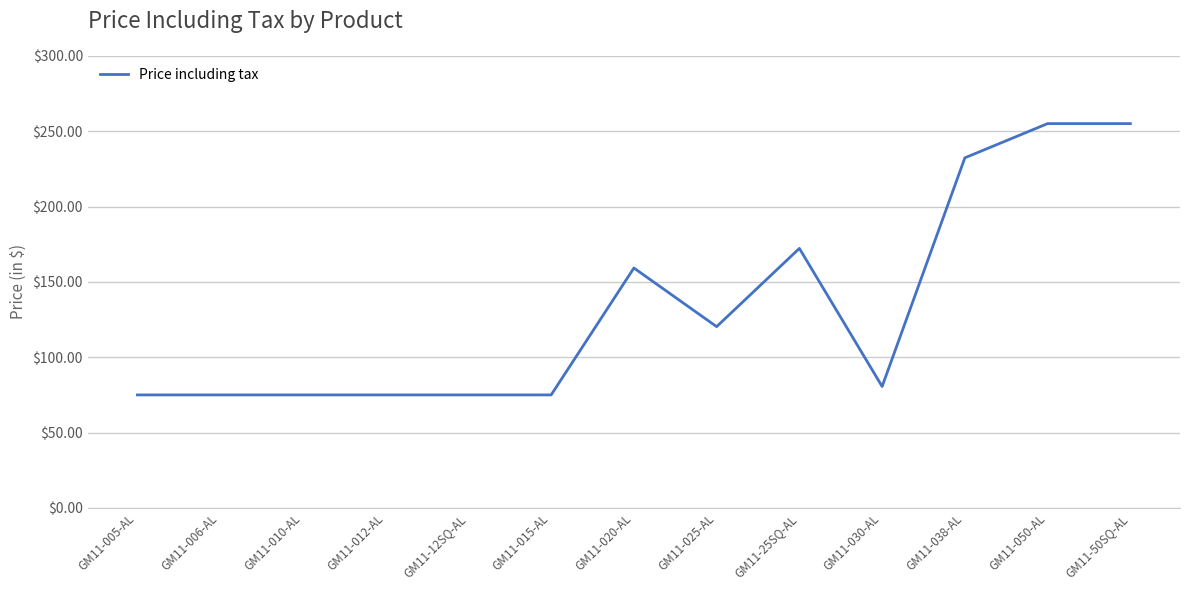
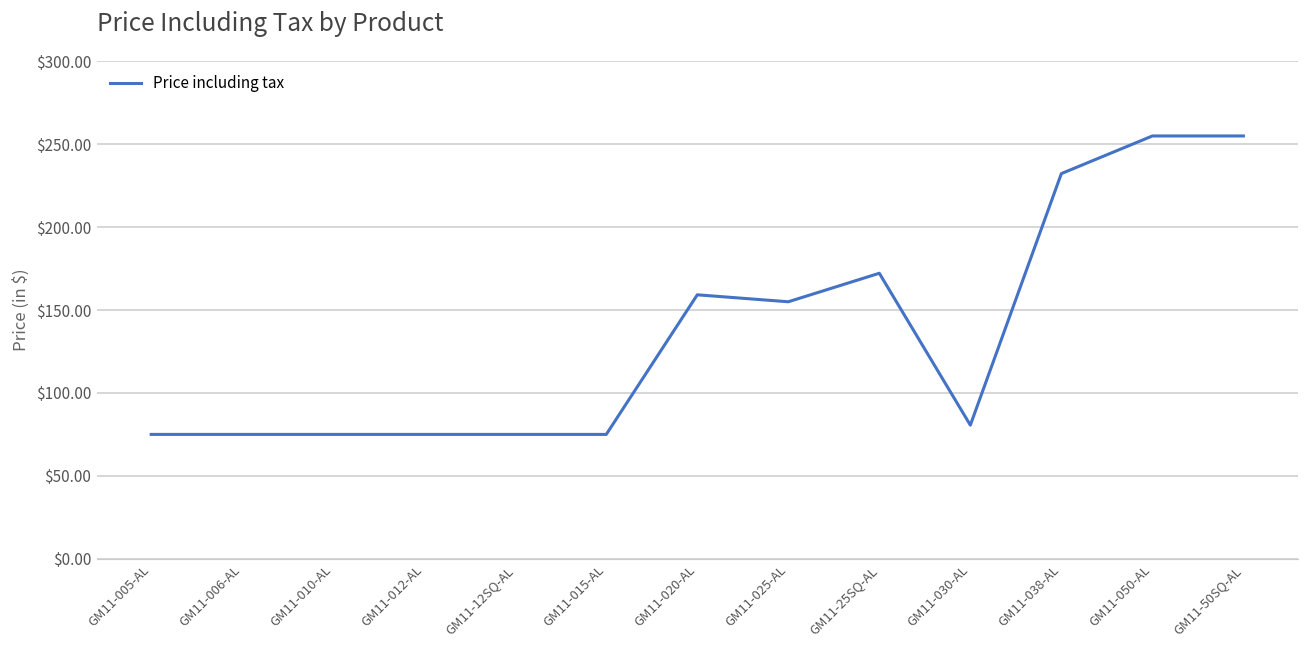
  {
    "GM11-005-AL": "$75",
    "GM11-006-AL": "$75",
    "GM11-010-AL": "$75",
    "GM11-012-AL": "$75",
    "GM11-12SQ-AL": "$75",
    "GM11-015-AL": "$75",
    "GM11-020-AL": "$159",
-   "GM11-025-AL": "$120",
+   "GM11-025-AL": "$155",
    "GM11-25SQ-AL": "$172",
    "GM11-030-AL": "$81",
    "GM11-038-AL": "$232",
    "GM11-050-AL": "$255",
    "GM11-50SQ-AL": "$255"
  }
